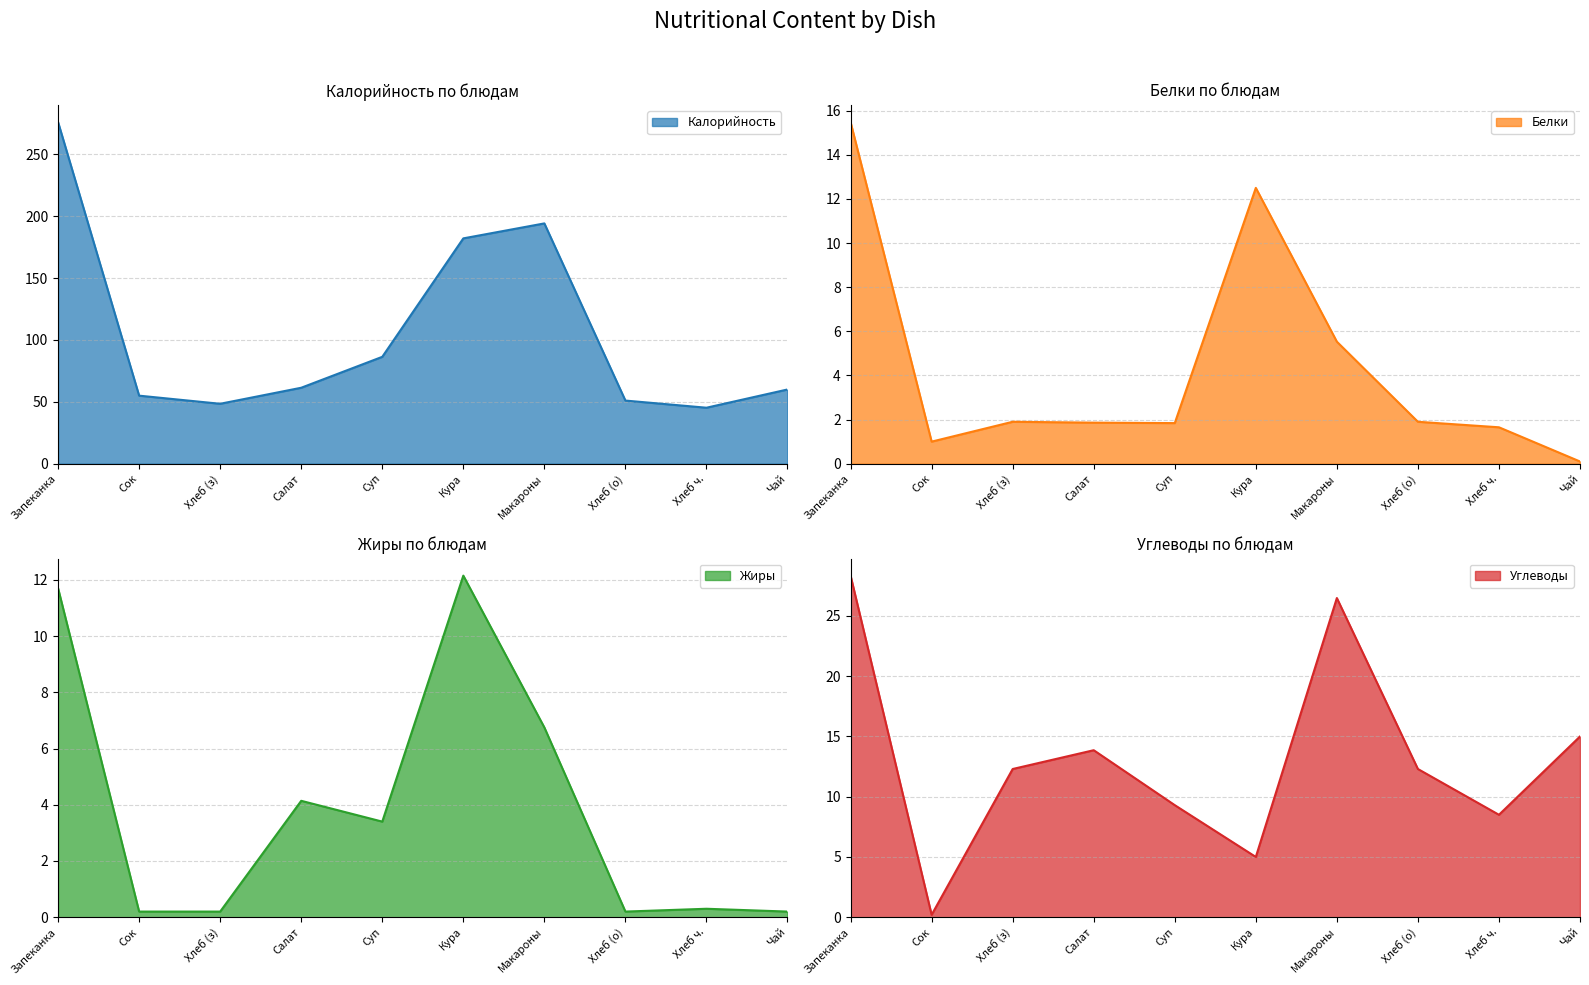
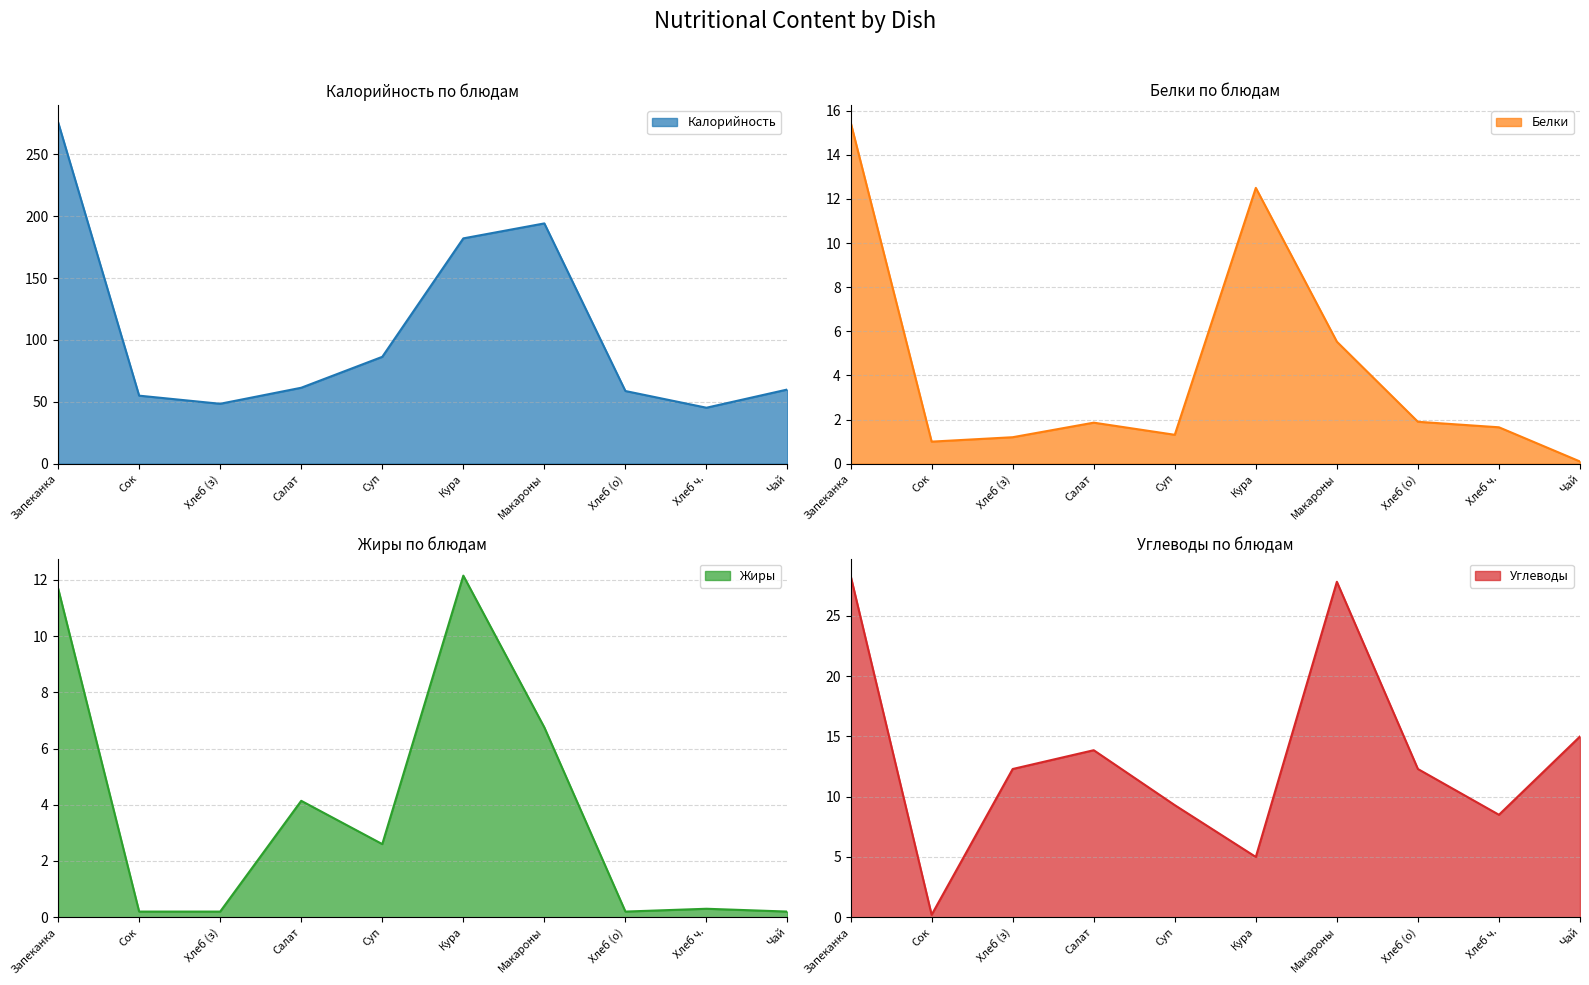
  {
    "Калорийность по блюдам": {
      "Запеканка": 276,
      "Сок": 55,
      "Хлеб (з)": 48,
      "Салат": 61,
      "Суп": 86,
      "Кура": 182,
      "Макароны": 194,
-     "Хлеб (о)": 51,
+     "Хлеб (о)": 59,
      "Хлеб ч.": 45,
      "Чай": 60
    },
    "Белки по блюдам": {
      "Запеканка": 15.5,
      "Сок": 1.0,
-     "Хлеб (з)": 1.9,
+     "Хлеб (з)": 1.2,
      "Салат": 1.9,
-     "Суп": 1.8,
+     "Суп": 1.3,
      "Кура": 12.5,
      "Макароны": 5.5,
      "Хлеб (о)": 1.9,
      "Хлеб ч.": 1.7,
      "Чай": 0.1
    },
    "Жиры по блюдам": {
      "Запеканка": 11.7,
      "Сок": 0.2,
      "Хлеб (з)": 0.2,
      "Салат": 4.1,
-     "Суп": 3.4,
+     "Суп": 2.6,
      "Кура": 12.2,
      "Макароны": 6.8,
      "Хлеб (о)": 0.2,
      "Хлеб ч.": 0.3,
      "Чай": 0.2
    },
    "Углеводы по блюдам": {
      "Запеканка": 28.4,
      "Сок": 0.2,
      "Хлеб (з)": 12.3,
      "Салат": 13.9,
      "Суп": 9.3,
      "Кура": 5.0,
-     "Макароны": 26.5,
+     "Макароны": 27.8,
      "Хлеб (о)": 12.3,
      "Хлеб ч.": 8.5,
      "Чай": 15.0
    }
  }
